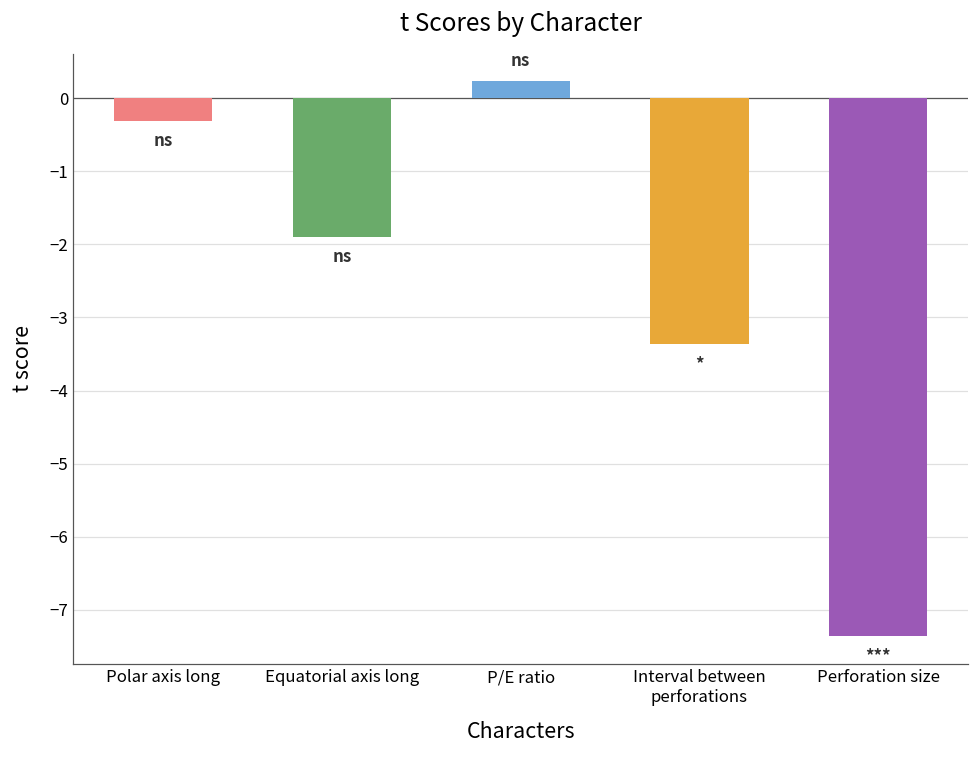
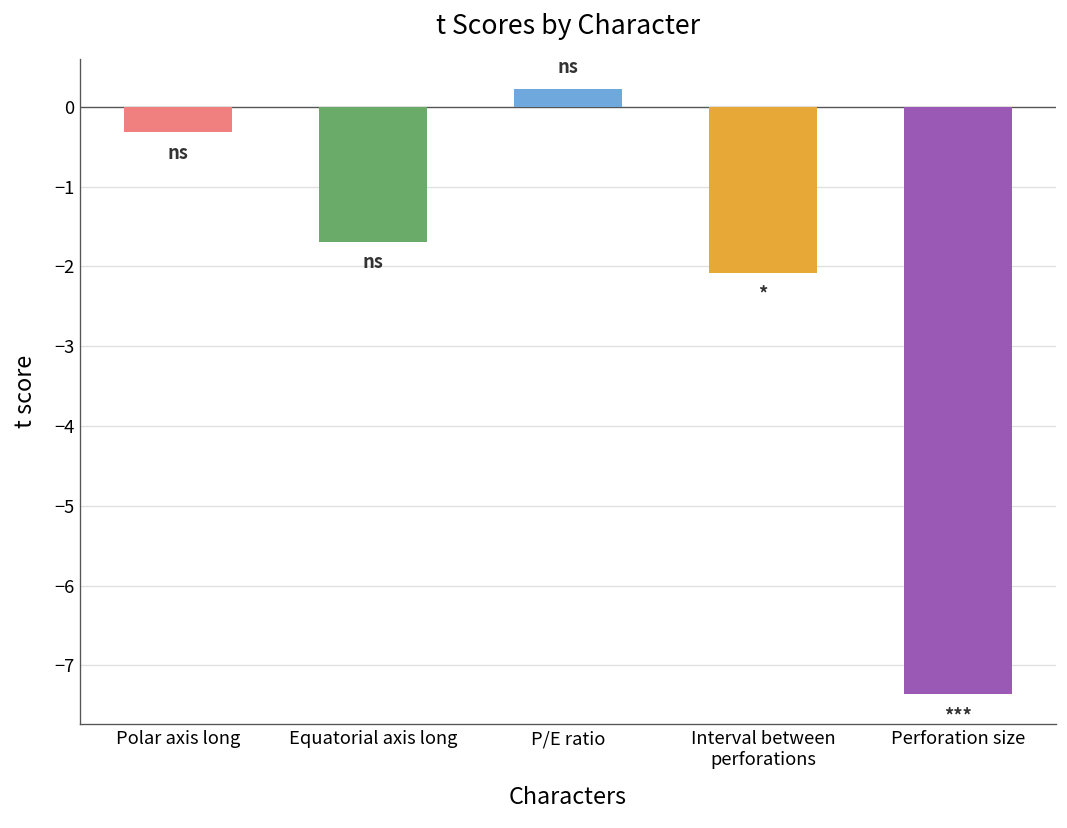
  {
    "Polar axis long": -0.3,
-   "Equatorial axis long": -1.9,
+   "Equatorial axis long": -1.7,
    "P/E ratio": 0.2,
-   "Interval between perforations": -3.4,
+   "Interval between perforations": -2.1,
    "Perforation size": -7.4
  }
